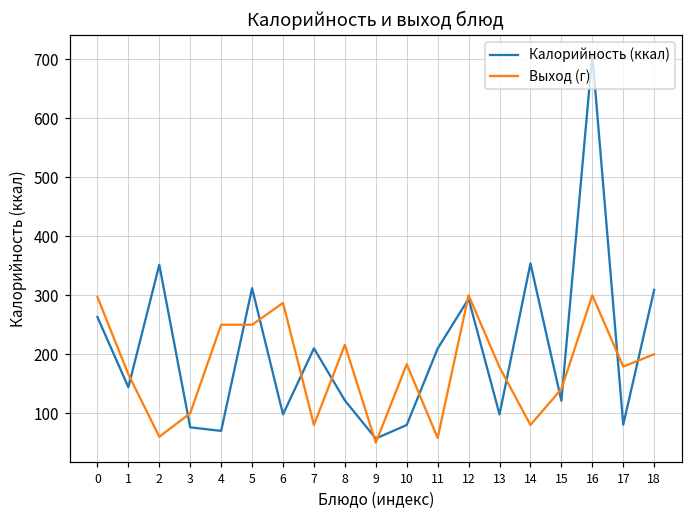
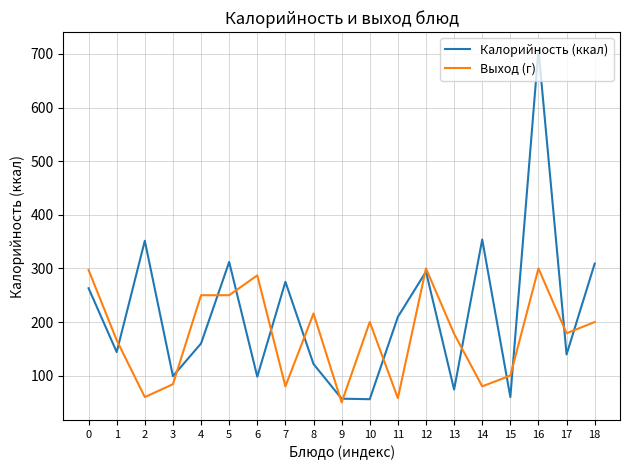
  {
    "Калорийность (ккал)": {
      "0": 260,
      "1": 140,
      "2": 350,
-     "3": 80,
-     "4": 70,
+     "3": 100,
+     "4": 160,
      "5": 310,
      "6": 100,
-     "7": 210,
+     "7": 280,
      "8": 120,
      "9": 60,
-     "10": 80,
+     "10": 60,
      "11": 210,
      "12": 290,
-     "13": 100,
+     "13": 70,
      "14": 350,
-     "15": 120,
-     "17": 80,
+     "15": 60,
+     "17": 140,
      "18": 310
    },
    "Выход (г)": {
      "0": 300,
      "1": 170,
      "2": 60,
-     "3": 100,
+     "3": 80,
      "4": 250,
      "5": 250,
      "6": 290,
      "7": 80,
      "8": 220,
      "9": 50,
-     "10": 180,
+     "10": 200,
      "11": 60,
      "12": 300,
      "13": 180,
      "14": 80,
-     "15": 140,
+     "15": 100,
      "16": 300,
      "17": 180,
      "18": 200
    }
  }
